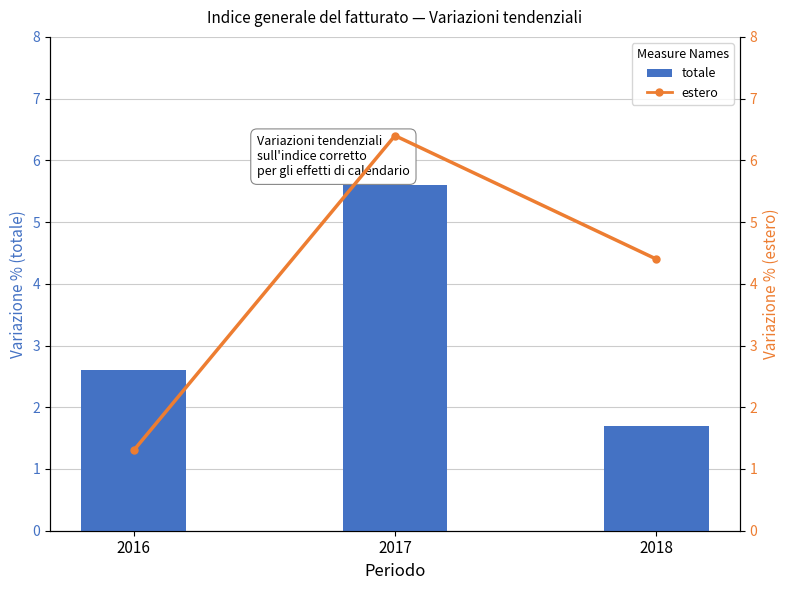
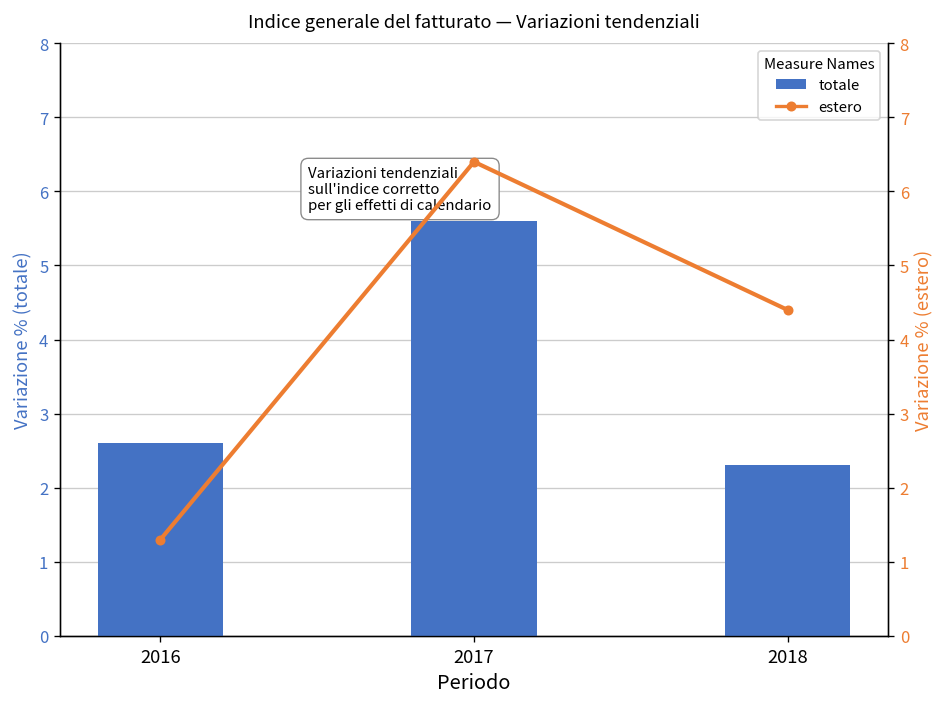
  {
    "totale": {
      "2016": 2.6,
      "2017": 5.6,
-     "2018": 1.7
+     "2018": 2.3
    },
    "estero": {
      "2016": 1.3,
      "2018": 4.4
    }
  }
